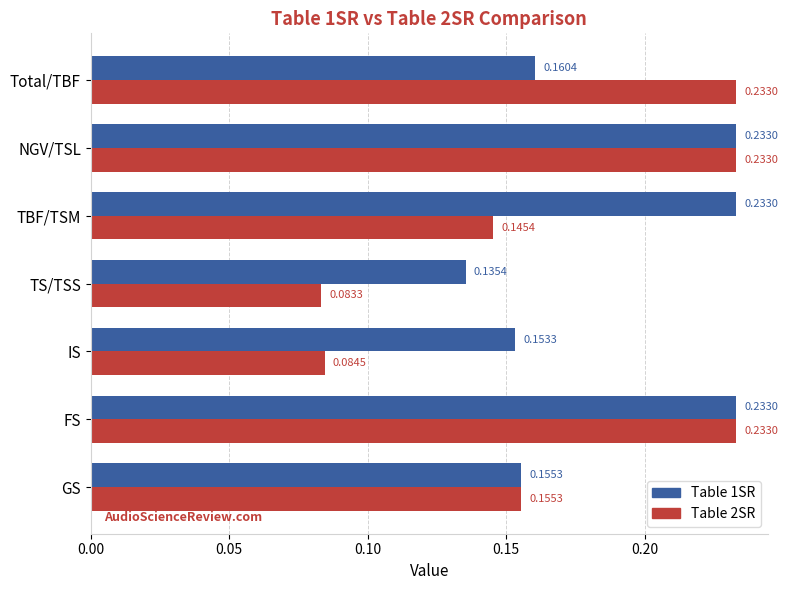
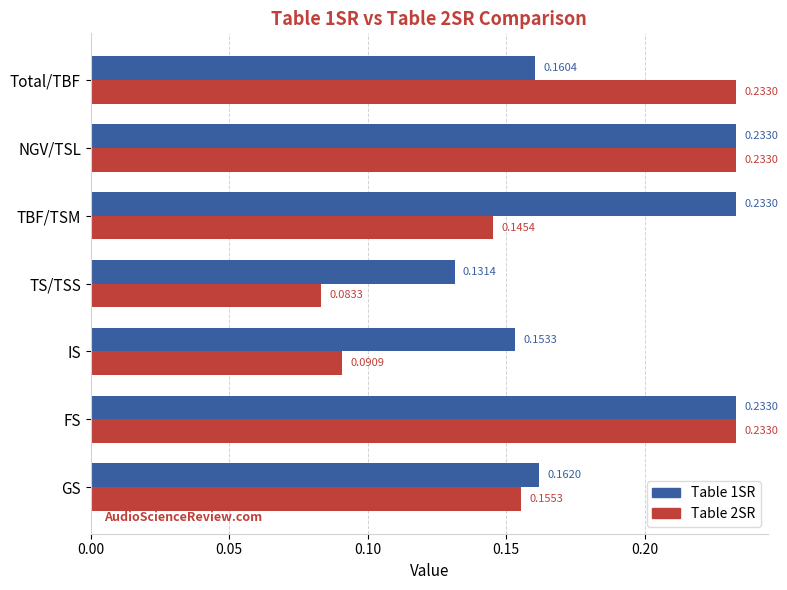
  {
    "Table 1SR": {
      "Total/TBF": 0.1604,
      "NGV/TSL": 0.2330,
      "TBF/TSM": 0.2330,
-     "TS/TSS": 0.1354,
+     "TS/TSS": 0.1314,
      "IS": 0.1533,
      "FS": 0.2330,
-     "GS": 0.1553
+     "GS": 0.1620
    },
    "Table 2SR": {
      "Total/TBF": 0.2330,
      "NGV/TSL": 0.2330,
      "TBF/TSM": 0.1454,
      "TS/TSS": 0.0833,
-     "IS": 0.0845,
+     "IS": 0.0909,
      "FS": 0.2330,
      "GS": 0.1553
    }
  }
